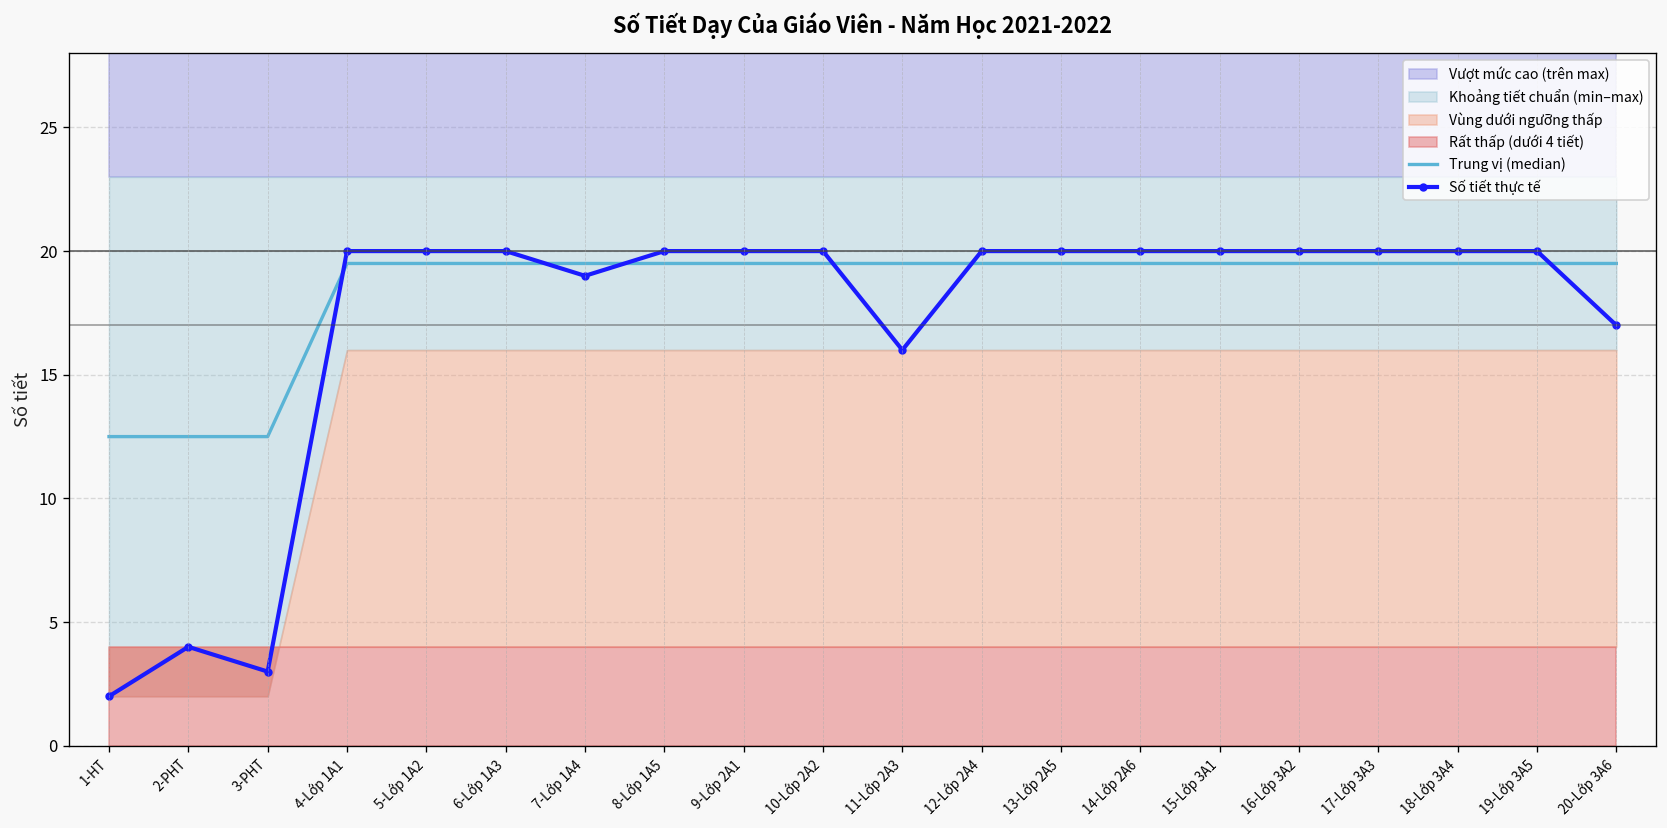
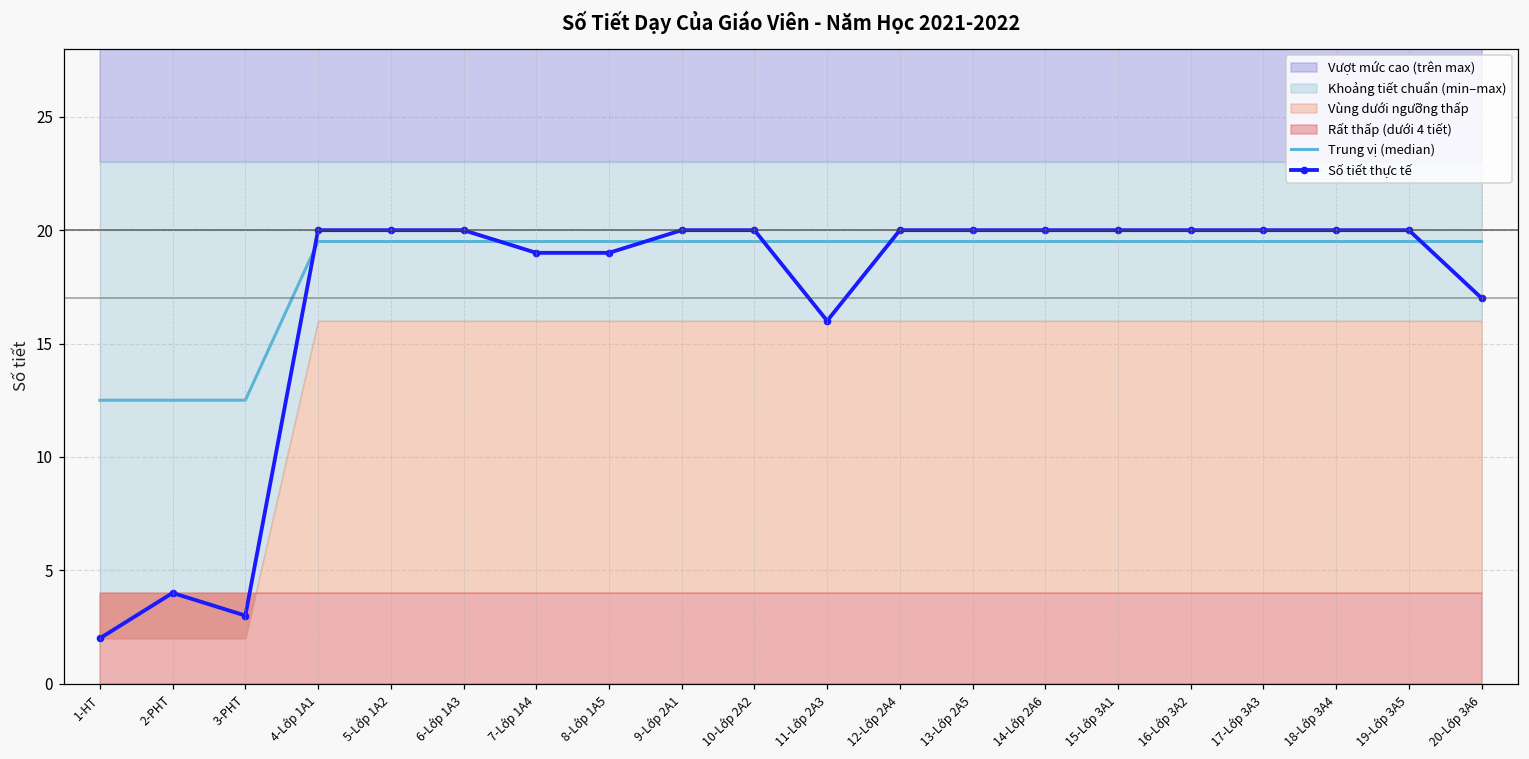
  {
    "Số tiết thực tế": {
      "1-HT": 2,
      "3-PHT": 3,
      "4-Lớp 1A1": 20,
      "5-Lớp 1A2": 20,
      "6-Lớp 1A3": 20,
      "7-Lớp 1A4": 19,
-     "8-Lớp 1A5": 20,
+     "8-Lớp 1A5": 19,
      "9-Lớp 2A1": 20,
      "10-Lớp 2A2": 20,
      "12-Lớp 2A4": 20,
      "13-Lớp 2A5": 20,
      "14-Lớp 2A6": 20,
      "15-Lớp 3A1": 20,
      "16-Lớp 3A2": 20,
      "17-Lớp 3A3": 20,
      "18-Lớp 3A4": 20,
      "19-Lớp 3A5": 20,
      "20-Lớp 3A6": 17
    }
  }
